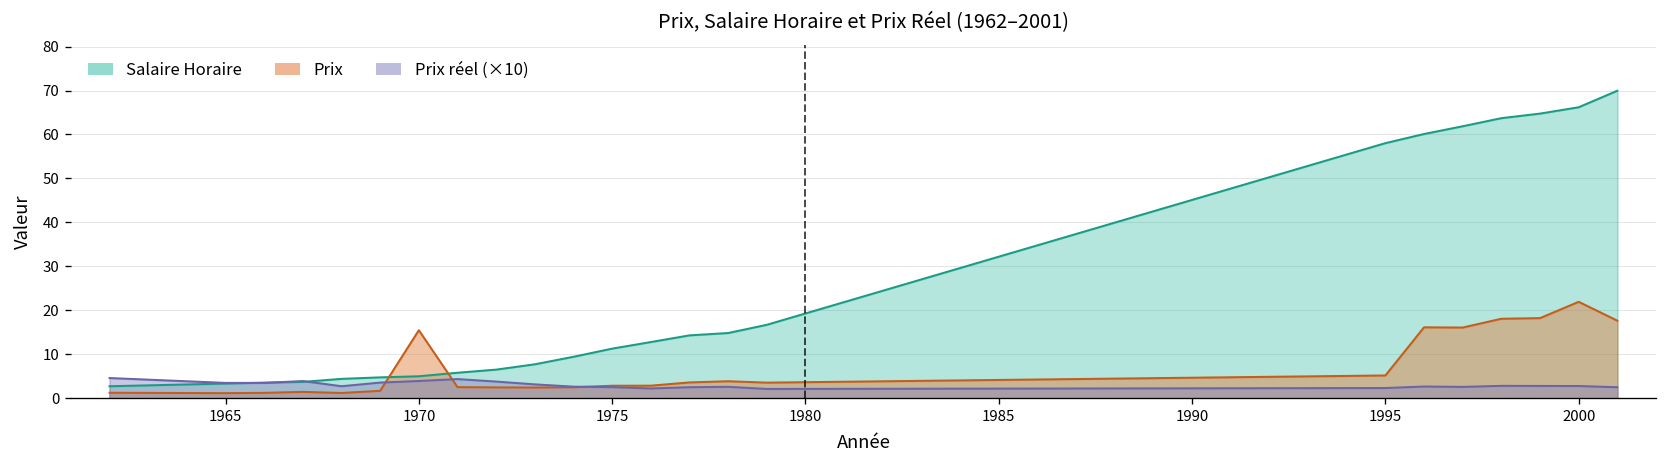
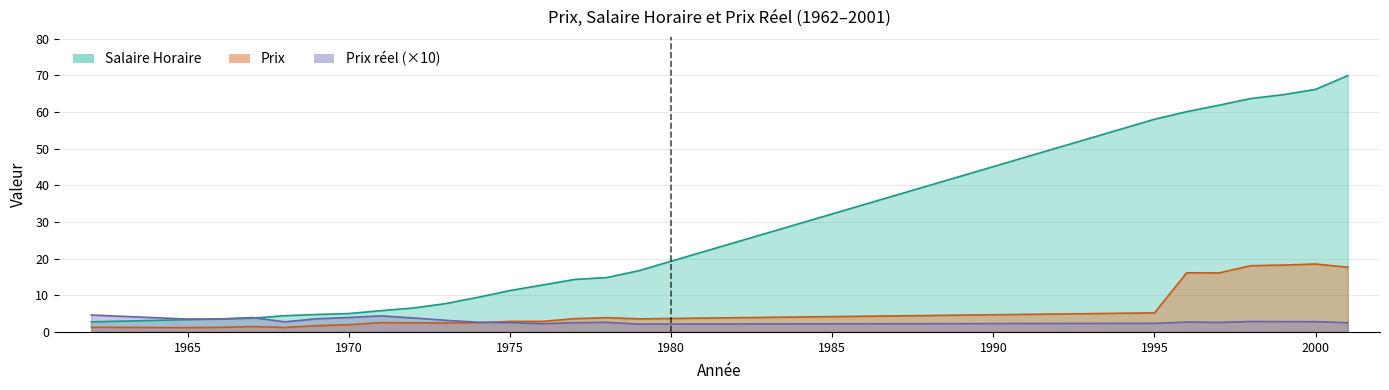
  {
    "Prix": {
      "1965": 1,
-     "1970": 15,
+     "1970": 2,
      "1995": 5,
-     "2000": 22
+     "2000": 19
    }
  }
